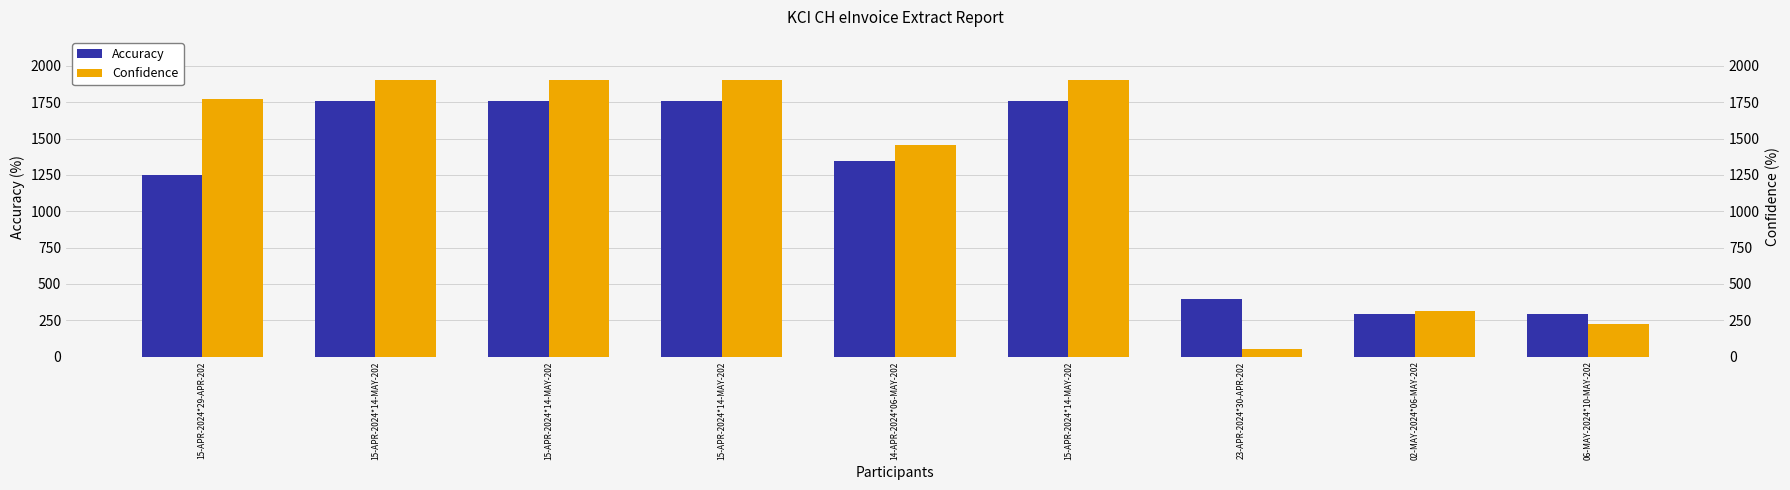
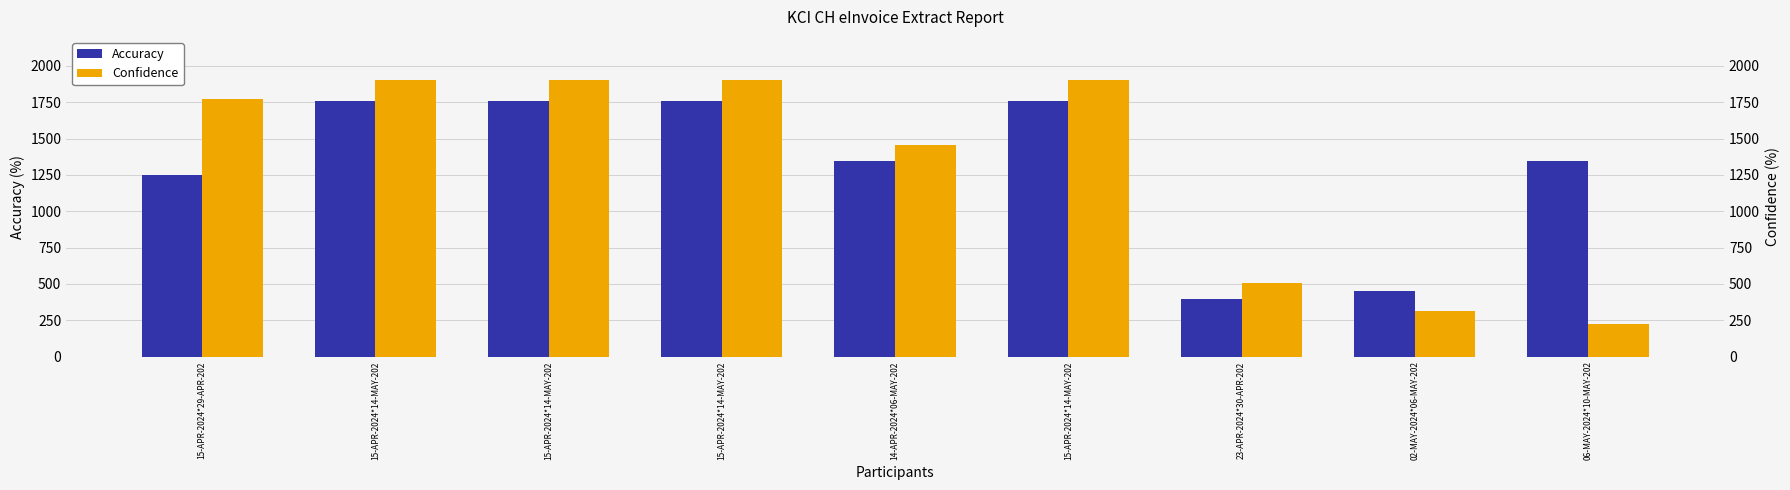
  {
    "Accuracy": {
      "15-APR-2024*29-APR-202": 1250,
      "14-APR-2024*06-MAY-202": 1350,
      "23-APR-2024*30-APR-202": 400,
-     "02-MAY-2024*06-MAY-202": 290,
-     "06-MAY-2024*10-MAY-202": 290
+     "02-MAY-2024*06-MAY-202": 450,
+     "06-MAY-2024*10-MAY-202": 1350
    },
    "Confidence": {
      "15-APR-2024*29-APR-202": 1770,
      "14-APR-2024*06-MAY-202": 1460,
-     "23-APR-2024*30-APR-202": 50,
+     "23-APR-2024*30-APR-202": 510,
      "02-MAY-2024*06-MAY-202": 320,
      "06-MAY-2024*10-MAY-202": 220
    }
  }
